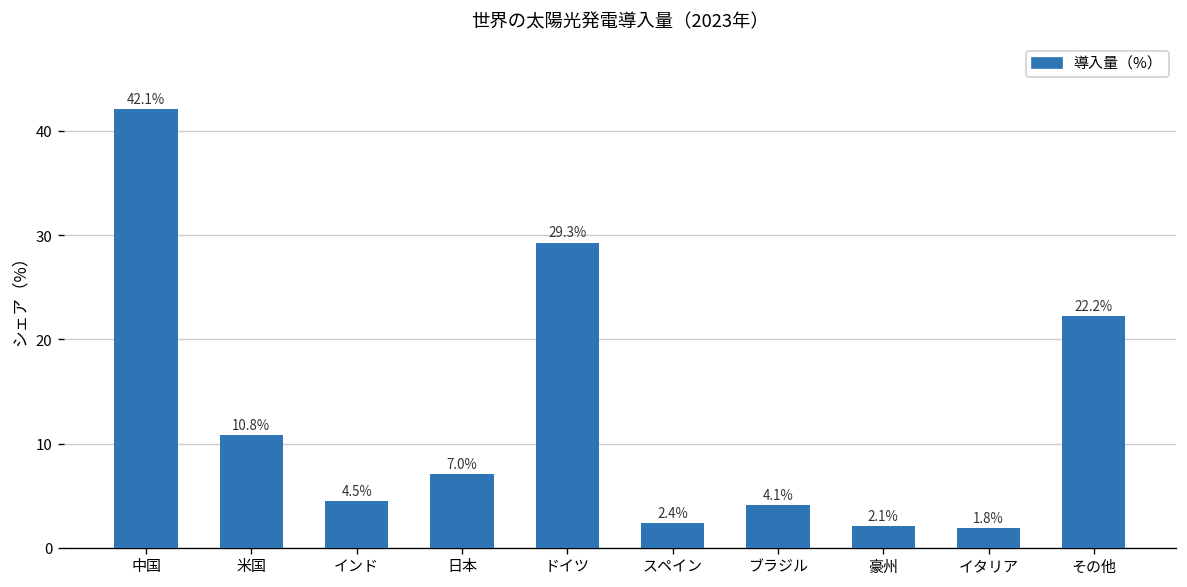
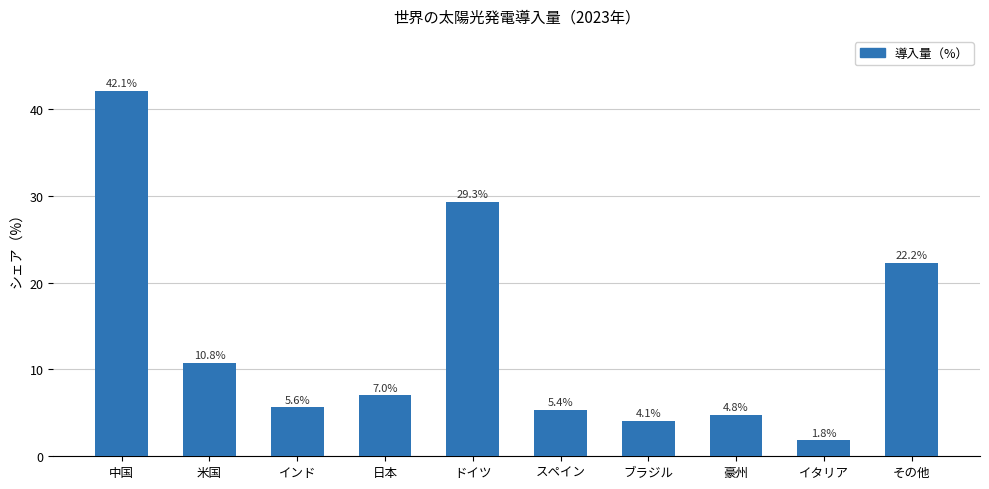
  {
    "中国": "42.1%",
    "米国": "10.8%",
-   "インド": "4.5%",
+   "インド": "5.6%",
    "日本": "7.0%",
    "ドイツ": "29.3%",
-   "スペイン": "2.4%",
+   "スペイン": "5.4%",
    "ブラジル": "4.1%",
-   "豪州": "2.1%",
+   "豪州": "4.8%",
    "イタリア": "1.8%",
    "その他": "22.2%"
  }
